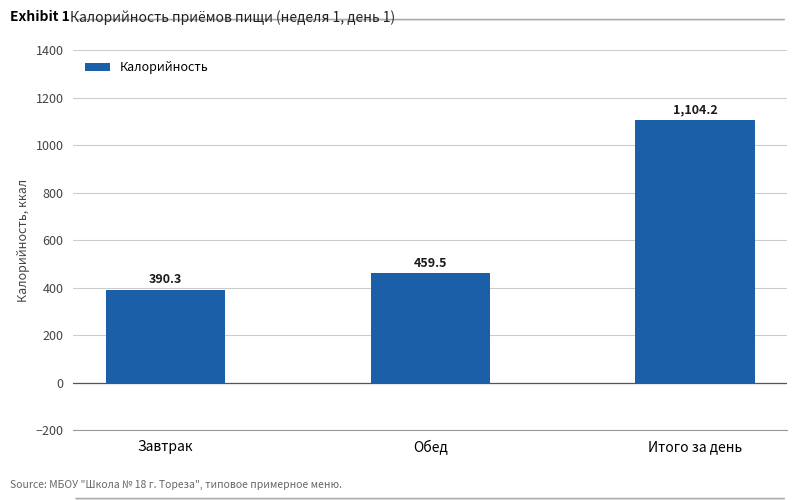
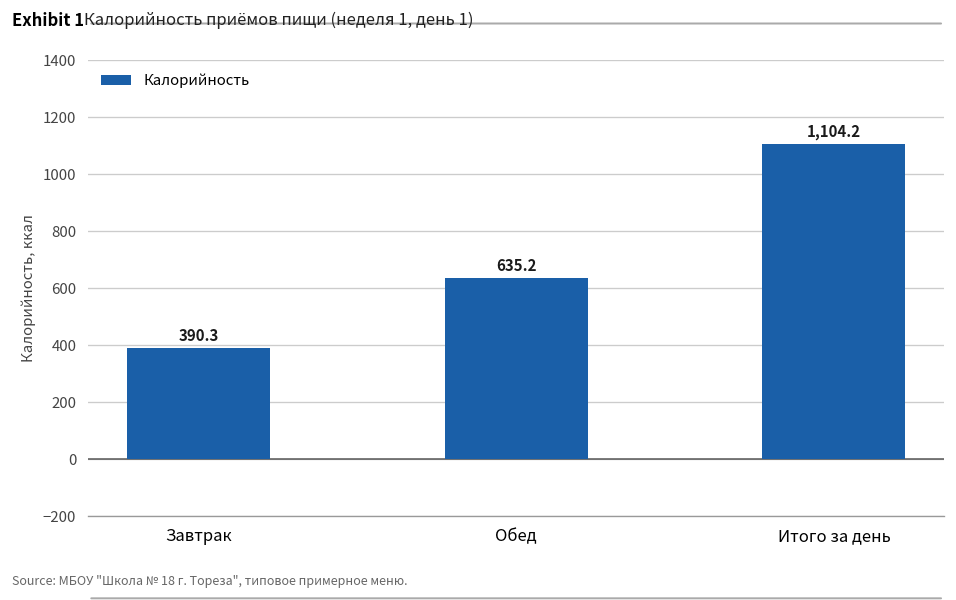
  {
    "Завтрак": "390.3",
-   "Обед": "459.5",
+   "Обед": "635.2",
    "Итого за день": "1,104.2"
  }
